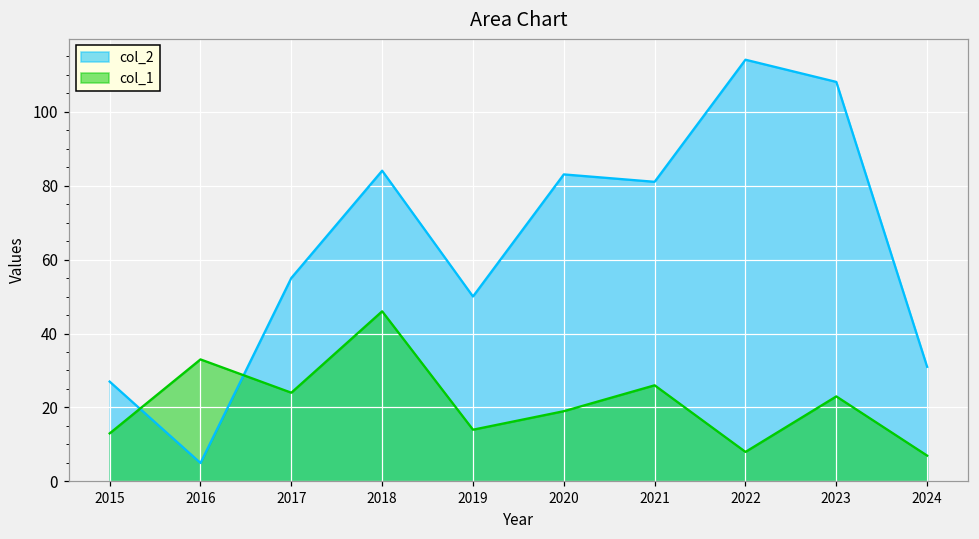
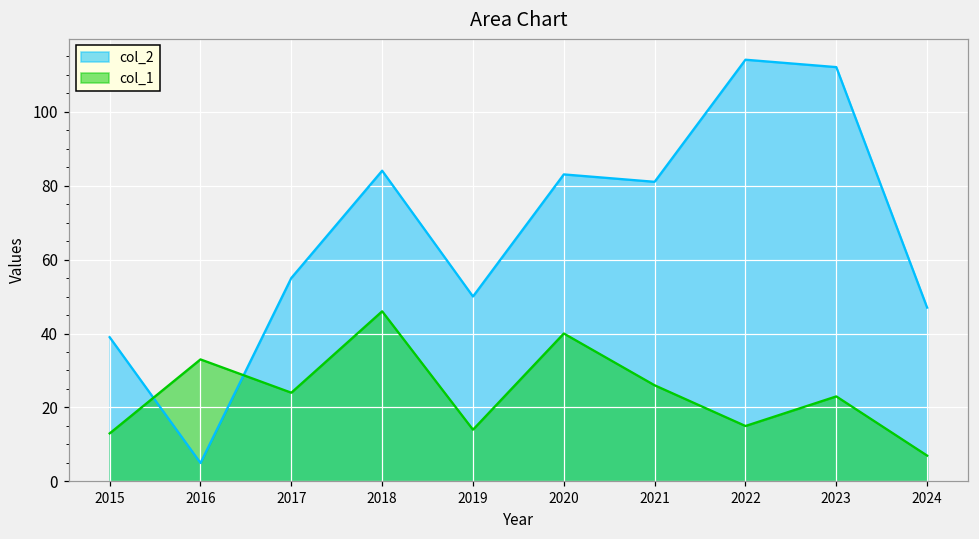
  {
    "col_2": {
-     "2015": 27,
+     "2015": 39,
      "2016": 5,
      "2017": 55,
      "2018": 84,
      "2019": 50,
      "2020": 83,
      "2021": 81,
      "2022": 114,
-     "2023": 108,
-     "2024": 31
+     "2023": 112,
+     "2024": 47
    },
    "col_1": {
      "2015": 13,
      "2016": 33,
      "2017": 24,
      "2018": 46,
      "2019": 14,
-     "2020": 19,
+     "2020": 40,
      "2021": 26,
-     "2022": 8,
+     "2022": 15,
      "2023": 23,
      "2024": 7
    }
  }
